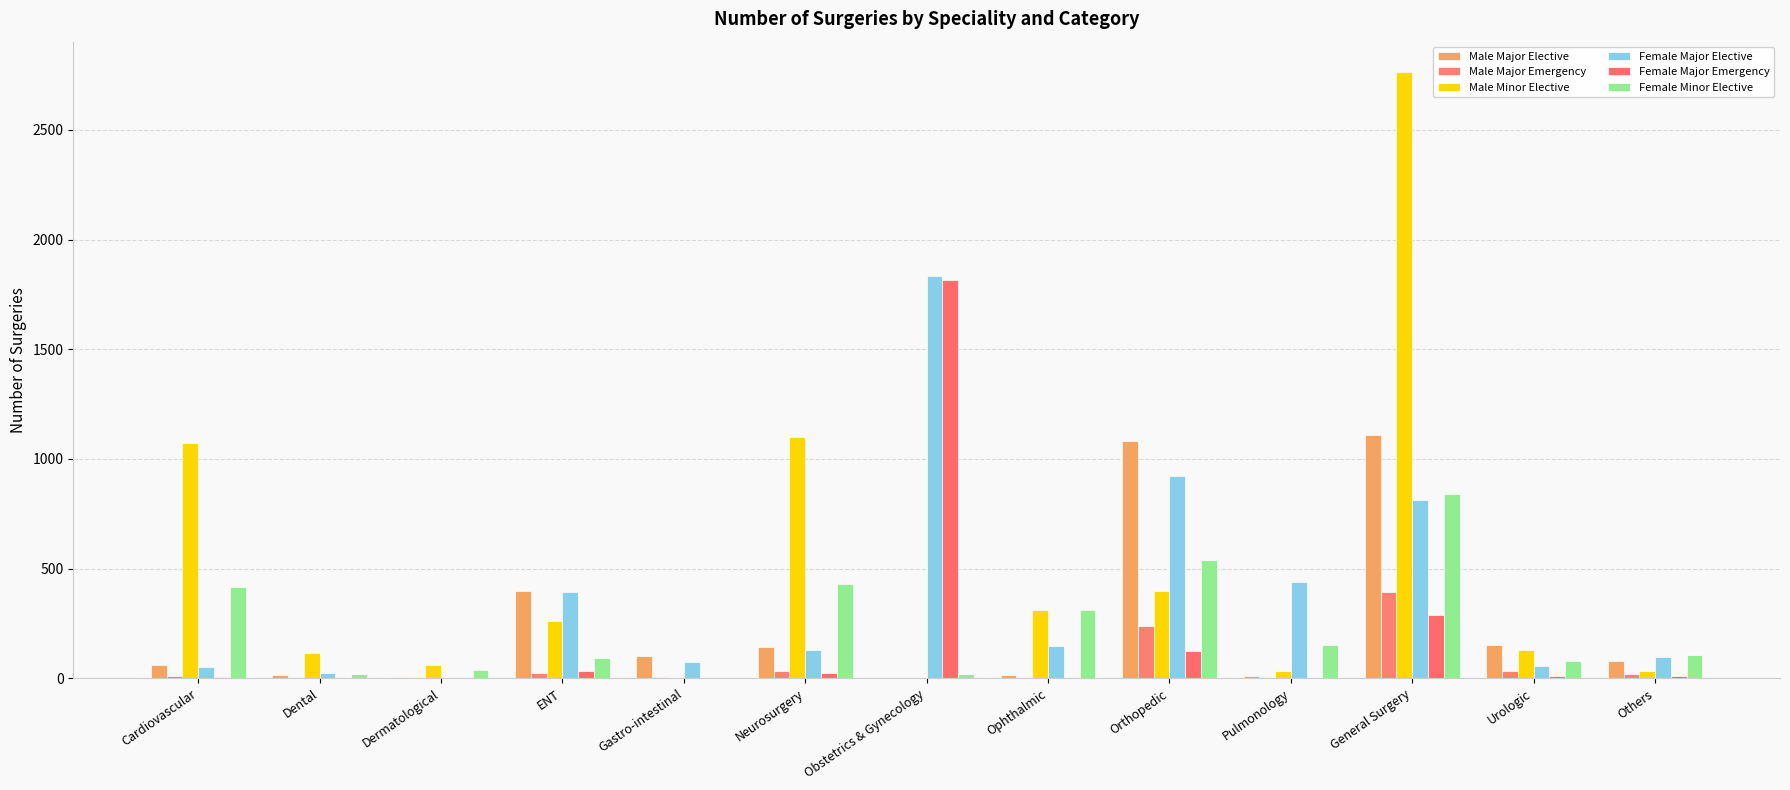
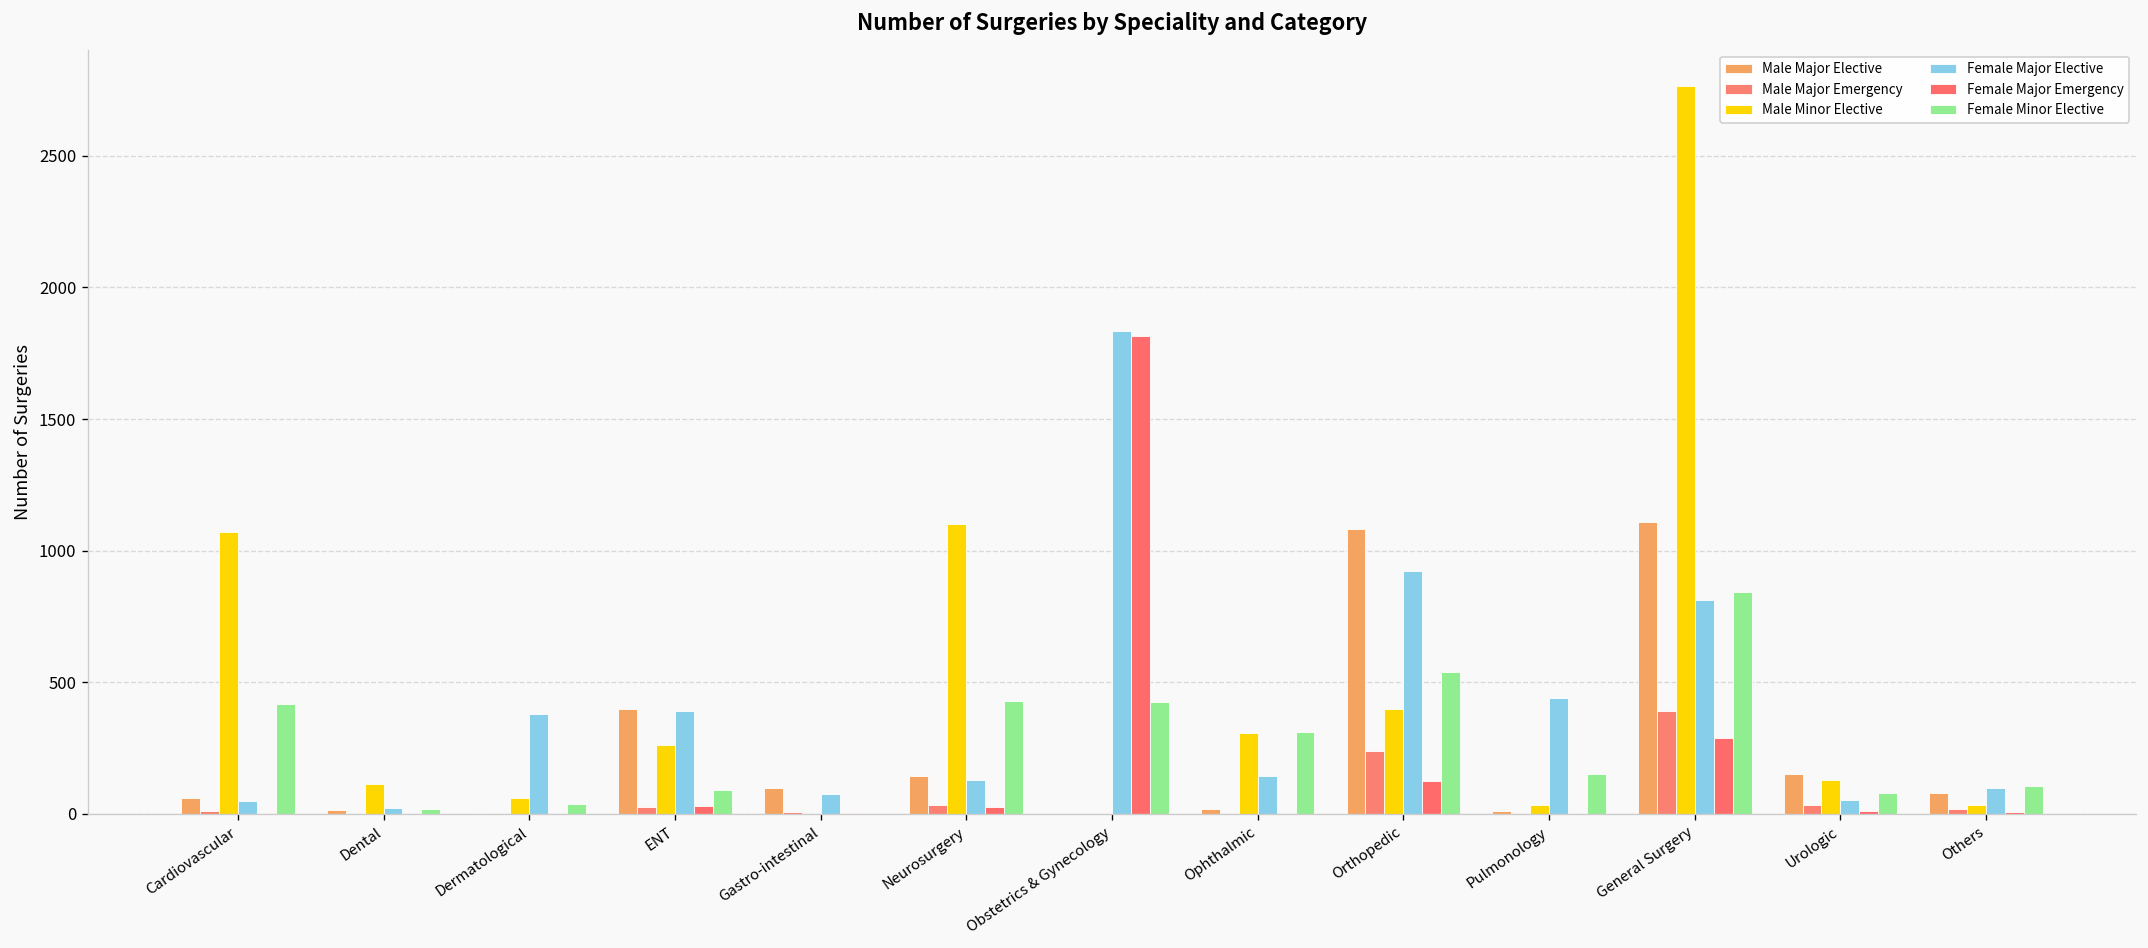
  {
    "Male Minor Elective": {
      "Cardiovascular": 1070,
      "Dental": 120,
      "Dermatological": 60,
      "ENT": 260,
      "Gastro-intestinal": 0,
      "Neurosurgery": 1100,
      "Obstetrics & Gynecology": 0,
      "Ophthalmic": 310,
      "Orthopedic": 400,
      "Pulmonology": 30,
      "General Surgery": 2760,
      "Urologic": 130,
      "Others": 40
    },
    "Female Major Elective": {
      "Cardiovascular": 50,
      "Dental": 20,
-     "Dermatological": 0,
+     "Dermatological": 380,
      "ENT": 390,
      "Gastro-intestinal": 80,
      "Neurosurgery": 130,
      "Obstetrics & Gynecology": 1830,
      "Ophthalmic": 150,
      "Orthopedic": 920,
      "Pulmonology": 440,
      "General Surgery": 810,
      "Urologic": 50,
      "Others": 100
    },
    "Female Minor Elective": {
      "Cardiovascular": 420,
      "Dental": 20,
      "Dermatological": 40,
      "ENT": 90,
      "Gastro-intestinal": 0,
      "Neurosurgery": 430,
-     "Obstetrics & Gynecology": 20,
+     "Obstetrics & Gynecology": 420,
      "Ophthalmic": 310,
      "Orthopedic": 540,
      "Pulmonology": 150,
      "General Surgery": 840,
      "Urologic": 80,
      "Others": 110
    }
  }
